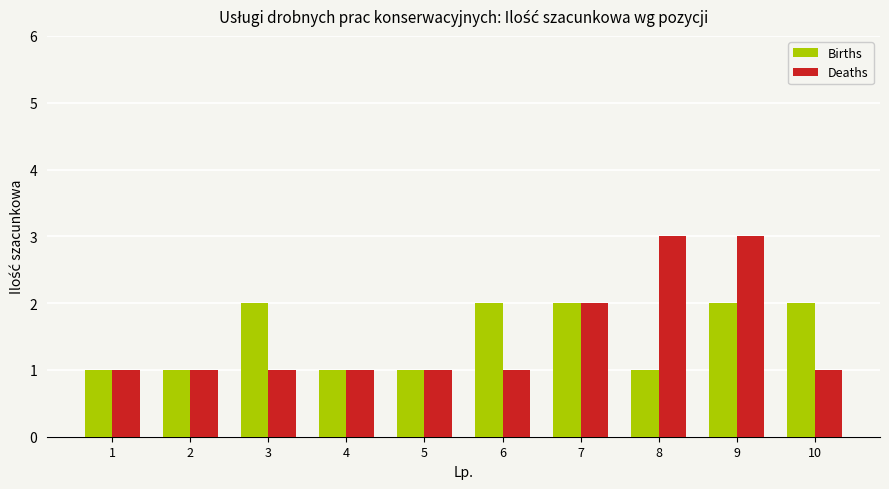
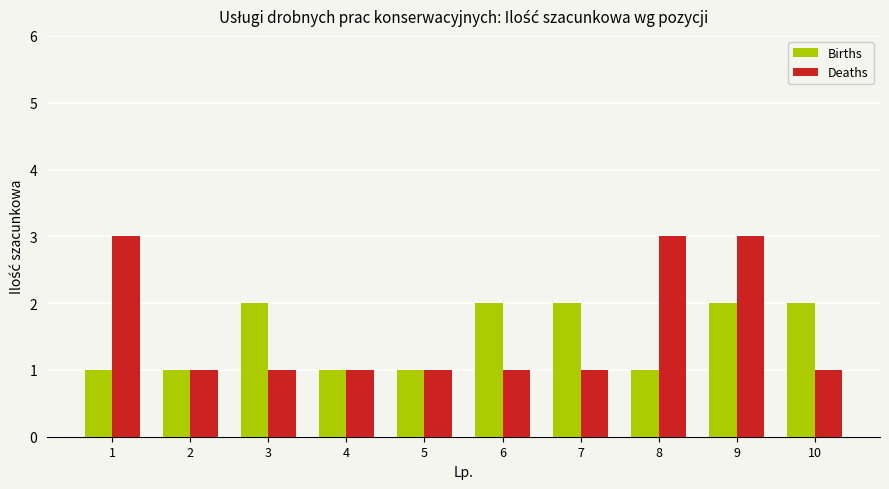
  {
    "Births": {
      "1": 1,
      "2": 1,
      "3": 2,
      "4": 1,
      "5": 1,
      "6": 2,
      "7": 2,
      "8": 1,
      "9": 2,
      "10": 2
    },
    "Deaths": {
-     "1": 1,
+     "1": 3,
      "2": 1,
      "3": 1,
      "4": 1,
      "5": 1,
      "6": 1,
-     "7": 2,
+     "7": 1,
      "8": 3,
      "9": 3,
      "10": 1
    }
  }
